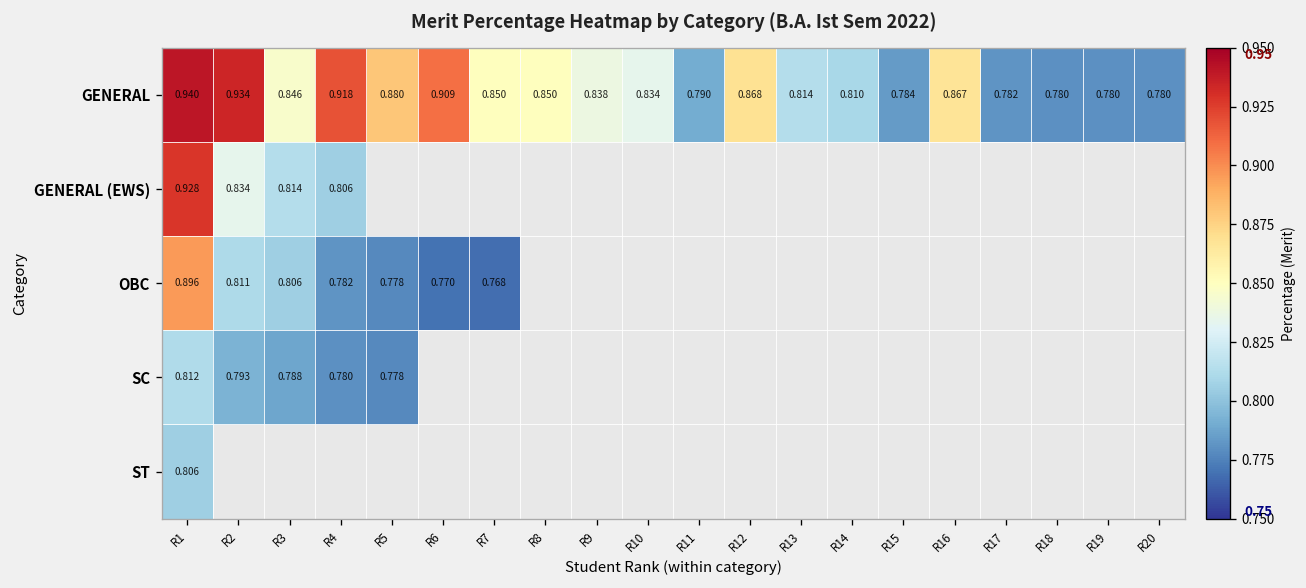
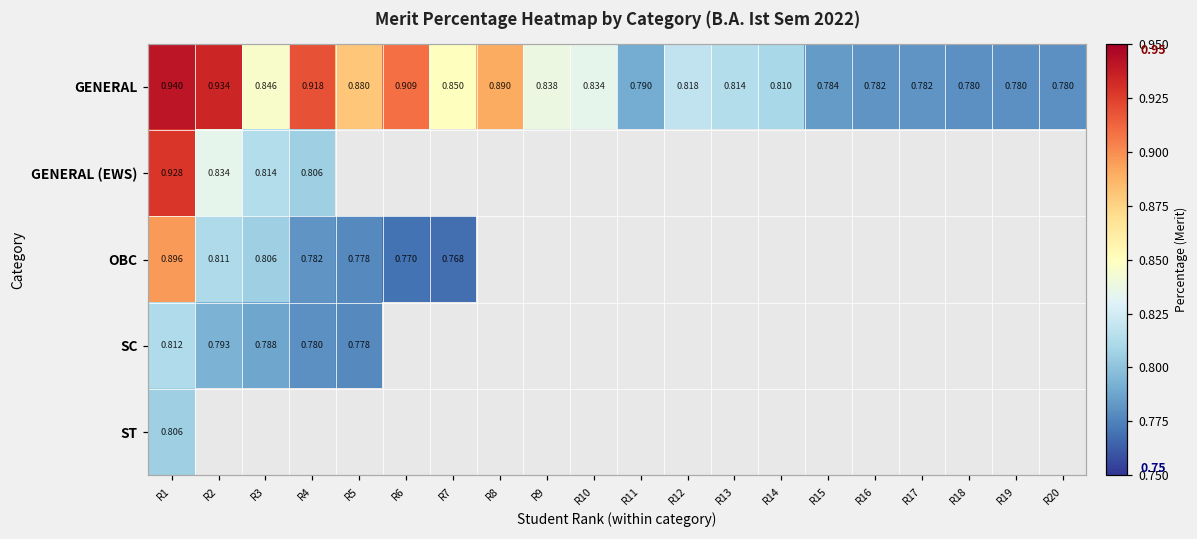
  {
    "GENERAL": {
      "R1": 0.940,
      "R2": 0.934,
      "R3": 0.846,
      "R4": 0.918,
      "R5": 0.880,
      "R6": 0.909,
      "R7": 0.850,
-     "R8": 0.850,
+     "R8": 0.890,
      "R9": 0.838,
      "R10": 0.834,
      "R11": 0.790,
-     "R12": 0.868,
+     "R12": 0.818,
      "R13": 0.814,
      "R14": 0.810,
      "R15": 0.784,
-     "R16": 0.867,
+     "R16": 0.782,
      "R17": 0.782,
      "R18": 0.780,
      "R19": 0.780,
      "R20": 0.780
    },
    "GENERAL (EWS)": {
      "R1": 0.928,
      "R2": 0.834,
      "R3": 0.814,
      "R4": 0.806
    },
    "OBC": {
      "R1": 0.896,
      "R2": 0.811,
      "R3": 0.806,
      "R4": 0.782,
      "R5": 0.778,
      "R6": 0.770,
      "R7": 0.768
    },
    "SC": {
      "R1": 0.812,
      "R2": 0.793,
      "R3": 0.788,
      "R4": 0.780,
      "R5": 0.778
    },
    "ST": {
      "R1": 0.806
    }
  }
